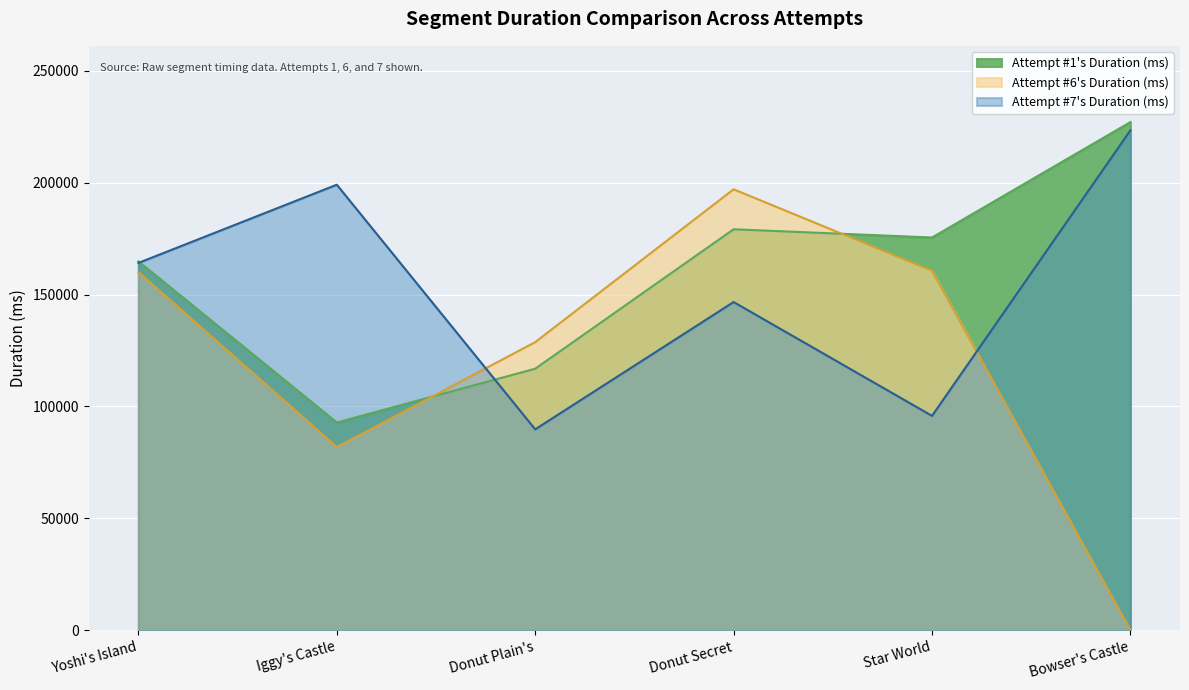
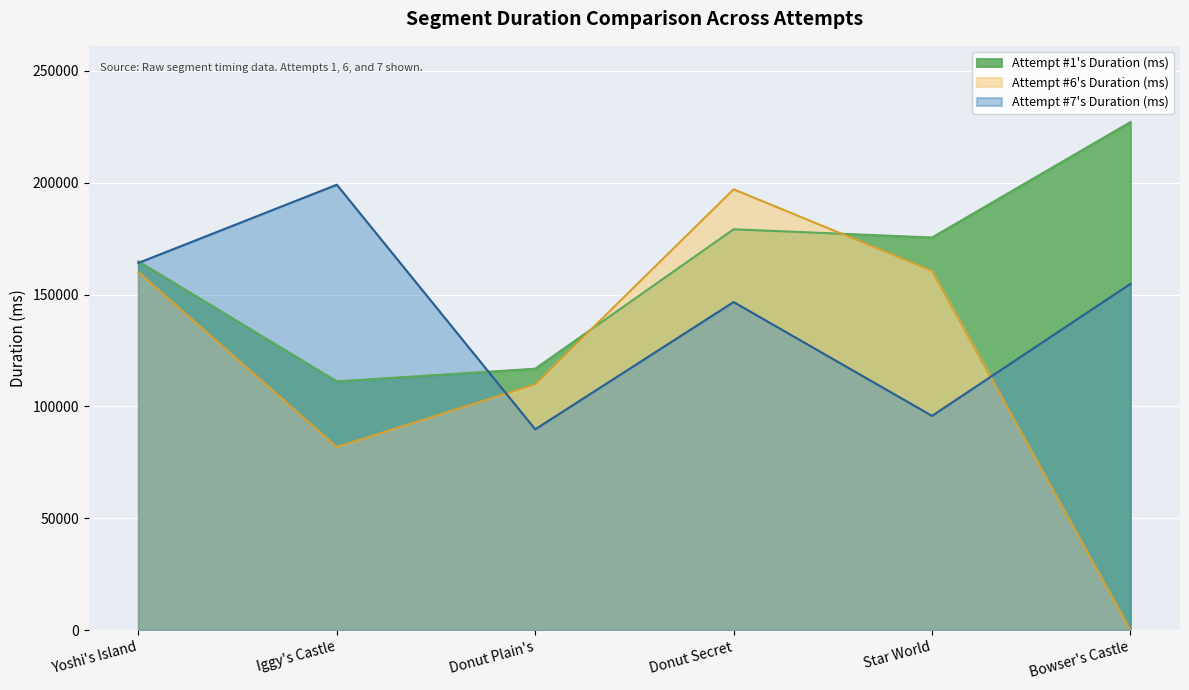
  {
    "Attempt #1's Duration (ms)": {
-     "Iggy's Castle": 93000,
+     "Iggy's Castle": 111000,
      "Donut Plain's": 117000,
      "Donut Secret": 179000,
      "Star World": 175000,
      "Bowser's Castle": 227000
    },
    "Attempt #6's Duration (ms)": {
      "Yoshi's Island": 160000,
      "Iggy's Castle": 82000,
-     "Donut Plain's": 129000,
+     "Donut Plain's": 110000,
      "Donut Secret": 197000,
      "Star World": 161000,
      "Bowser's Castle": 0
    },
    "Attempt #7's Duration (ms)": {
      "Iggy's Castle": 199000,
      "Donut Plain's": 90000,
      "Donut Secret": 147000,
      "Star World": 96000,
-     "Bowser's Castle": 223000
+     "Bowser's Castle": 155000
    }
  }
